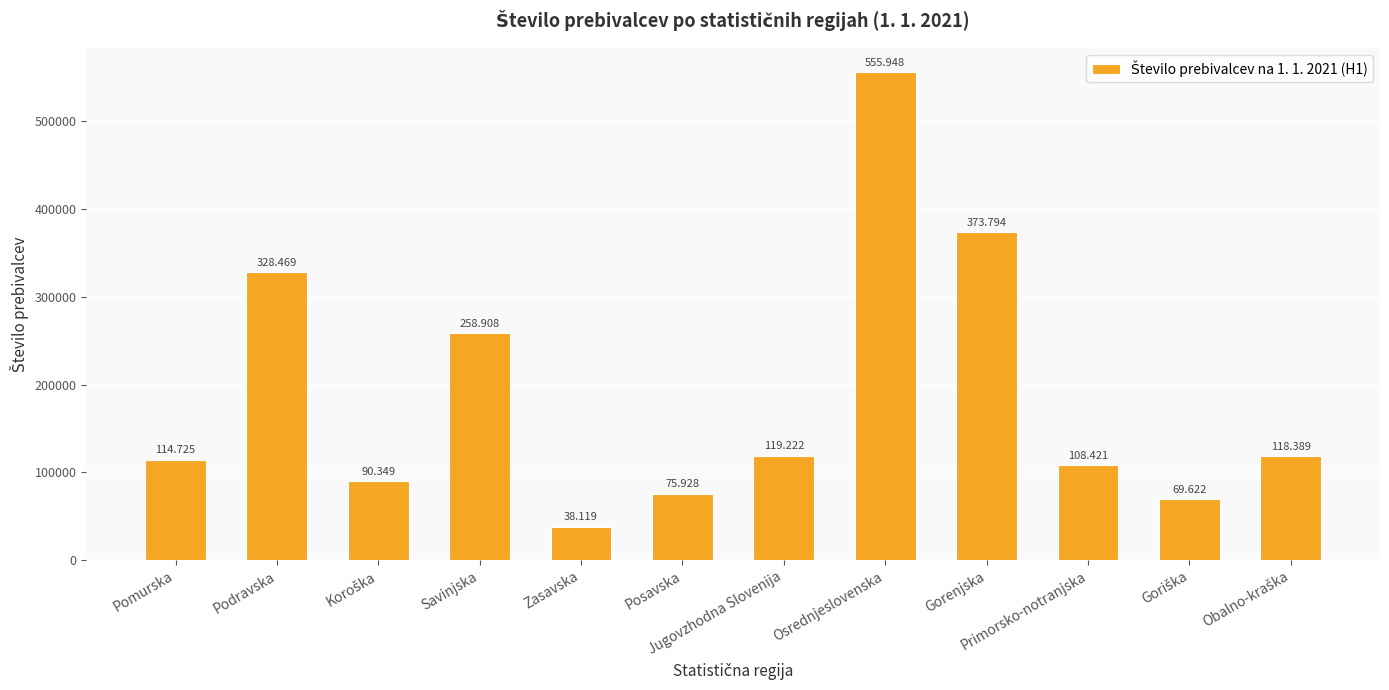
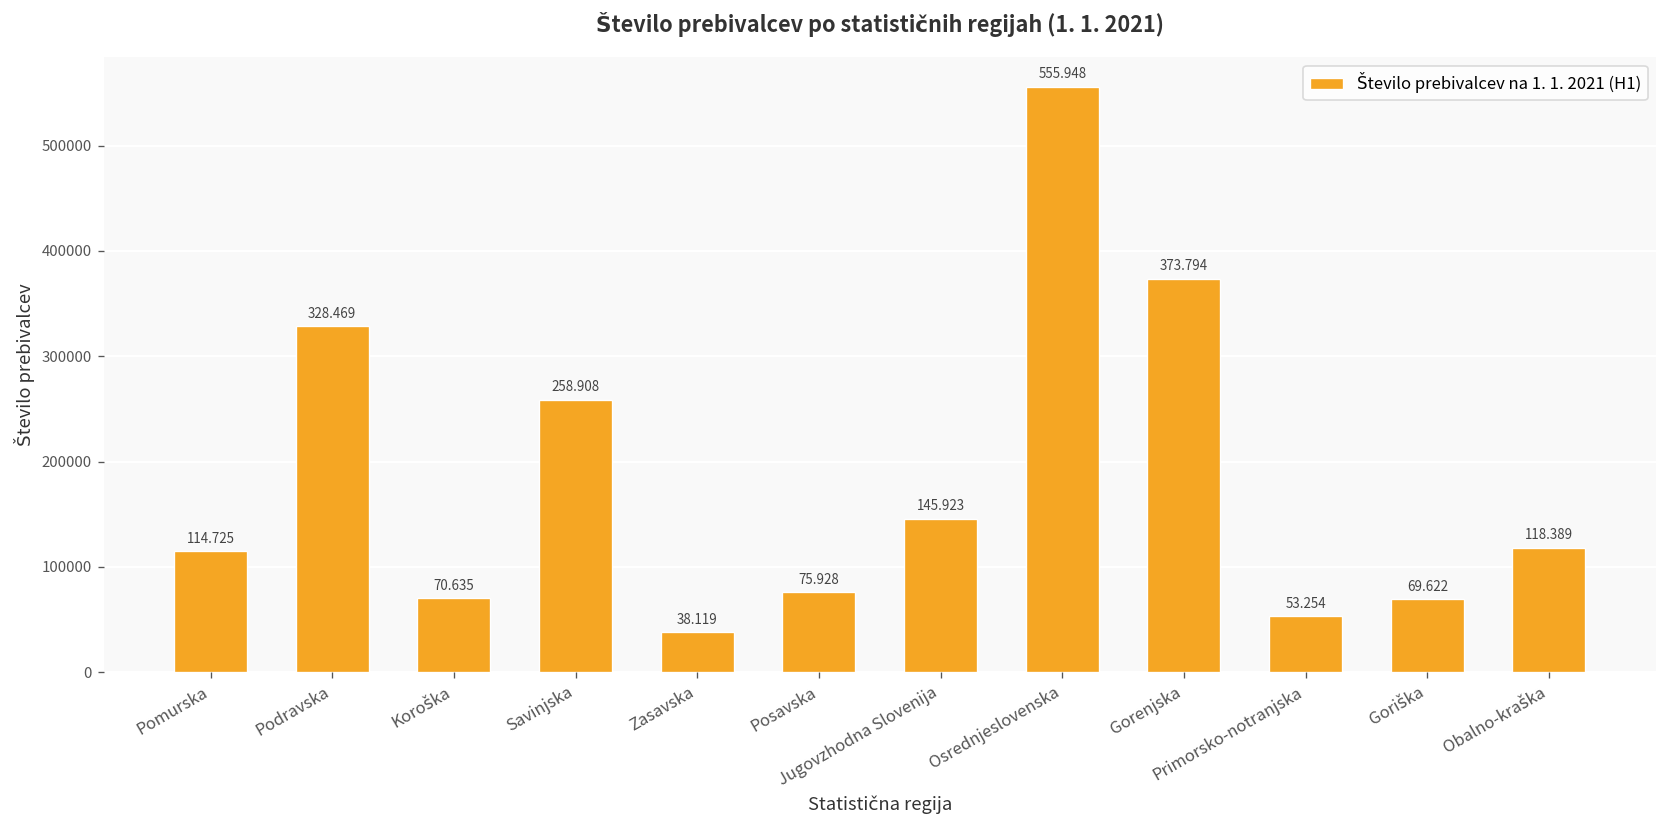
  {
-   "Koroška": 90.349,
-   "Jugovzhodna Slovenija": 119.222,
-   "Primorsko-notranjska": 108.421
+   "Koroška": 70.635,
+   "Jugovzhodna Slovenija": 145.923,
+   "Primorsko-notranjska": 53.254
  }
